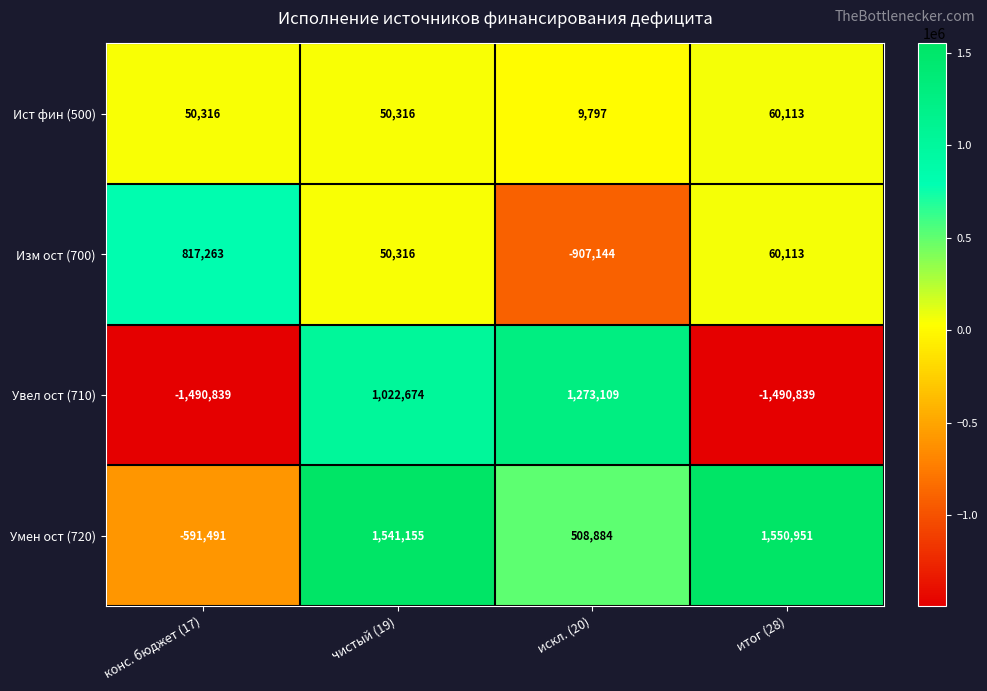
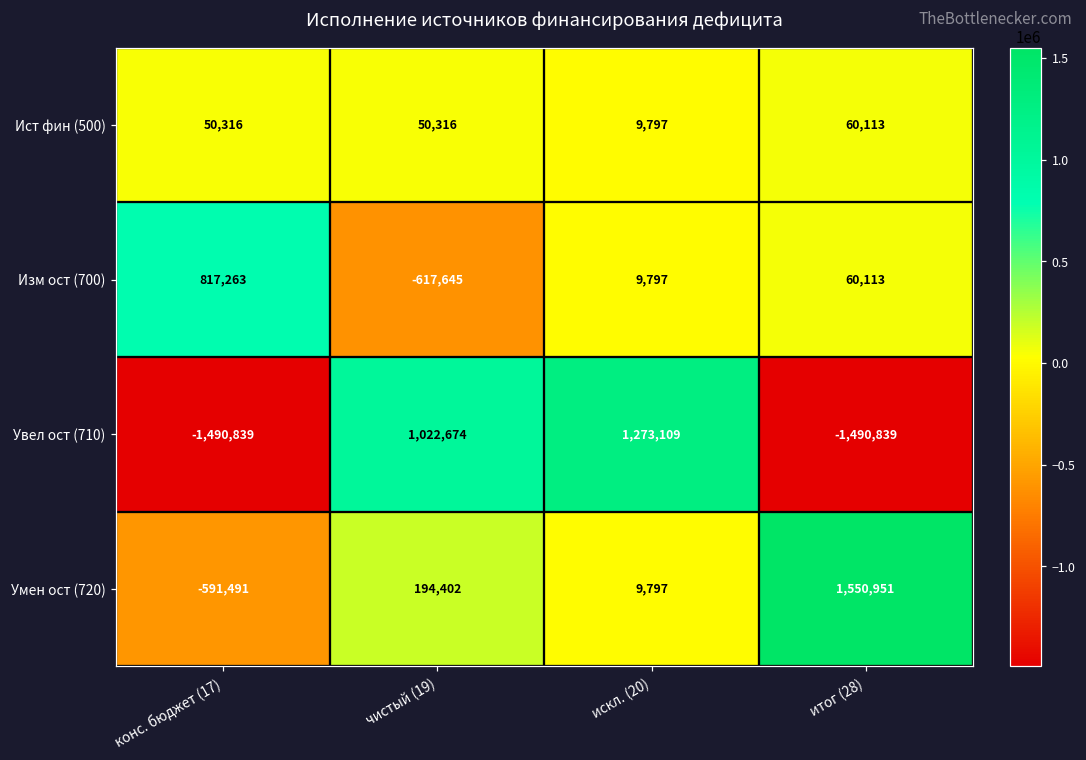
  {
    "Ист фин (500)": {
      "конс. бюджет (17)": "50,316",
      "чистый (19)": "50,316",
      "искл. (20)": "9,797",
      "итог (28)": "60,113"
    },
    "Изм ост (700)": {
      "конс. бюджет (17)": "817,263",
-     "чистый (19)": "50,316",
-     "искл. (20)": "-907,144",
+     "чистый (19)": "-617,645",
+     "искл. (20)": "9,797",
      "итог (28)": "60,113"
    },
    "Увел ост (710)": {
      "конс. бюджет (17)": "-1,490,839",
      "чистый (19)": "1,022,674",
      "искл. (20)": "1,273,109",
      "итог (28)": "-1,490,839"
    },
    "Умен ост (720)": {
      "конс. бюджет (17)": "-591,491",
-     "чистый (19)": "1,541,155",
-     "искл. (20)": "508,884",
+     "чистый (19)": "194,402",
+     "искл. (20)": "9,797",
      "итог (28)": "1,550,951"
    }
  }
